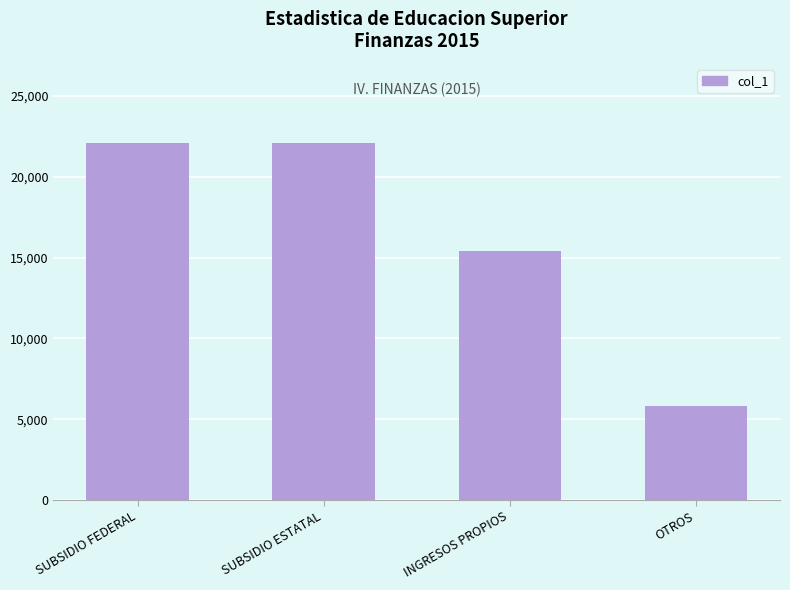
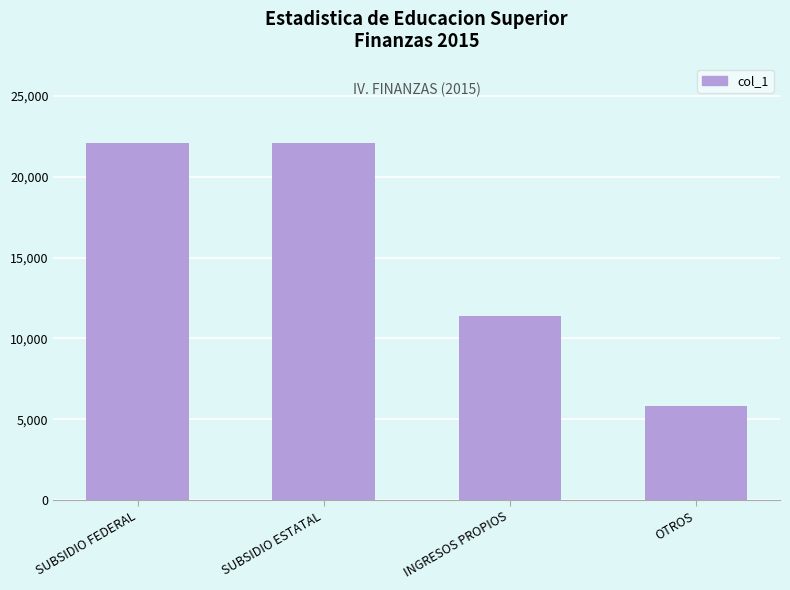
  {
    "SUBSIDIO FEDERAL": "22,100",
    "SUBSIDIO ESTATAL": "22,100",
-   "INGRESOS PROPIOS": "15,400",
+   "INGRESOS PROPIOS": "11,400",
    "OTROS": "5,800"
  }
